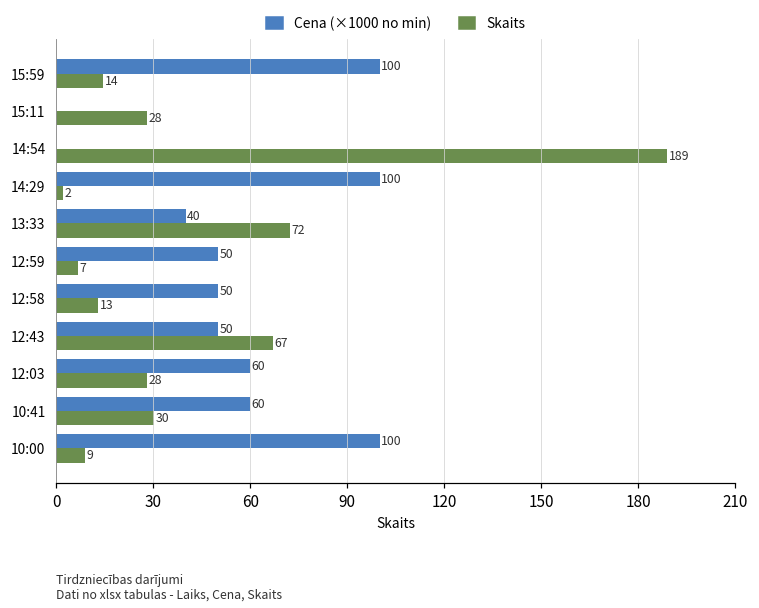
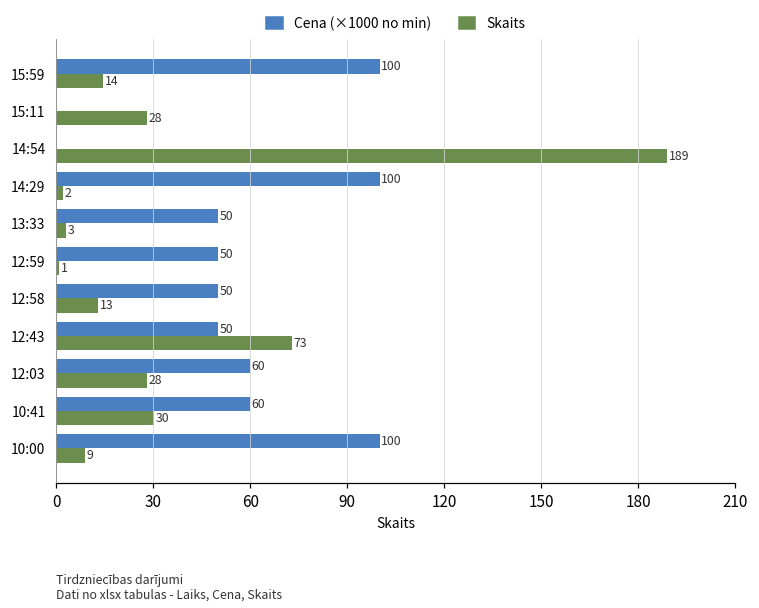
  {
    "Skaits": {
      "15:59": 14,
      "15:11": 28,
      "14:54": 189,
      "14:29": 2,
-     "13:33": 72,
-     "12:59": 7,
+     "13:33": 3,
+     "12:59": 1,
      "12:58": 13,
-     "12:43": 67,
+     "12:43": 73,
      "12:03": 28,
      "10:41": 30,
      "10:00": 9
    },
    "Cena (×1000 no min)": {
      "15:59": 100,
      "14:29": 100,
-     "13:33": 40,
+     "13:33": 50,
      "12:59": 50,
      "12:58": 50,
      "12:43": 50,
      "12:03": 60,
      "10:41": 60,
      "10:00": 100
    }
  }
